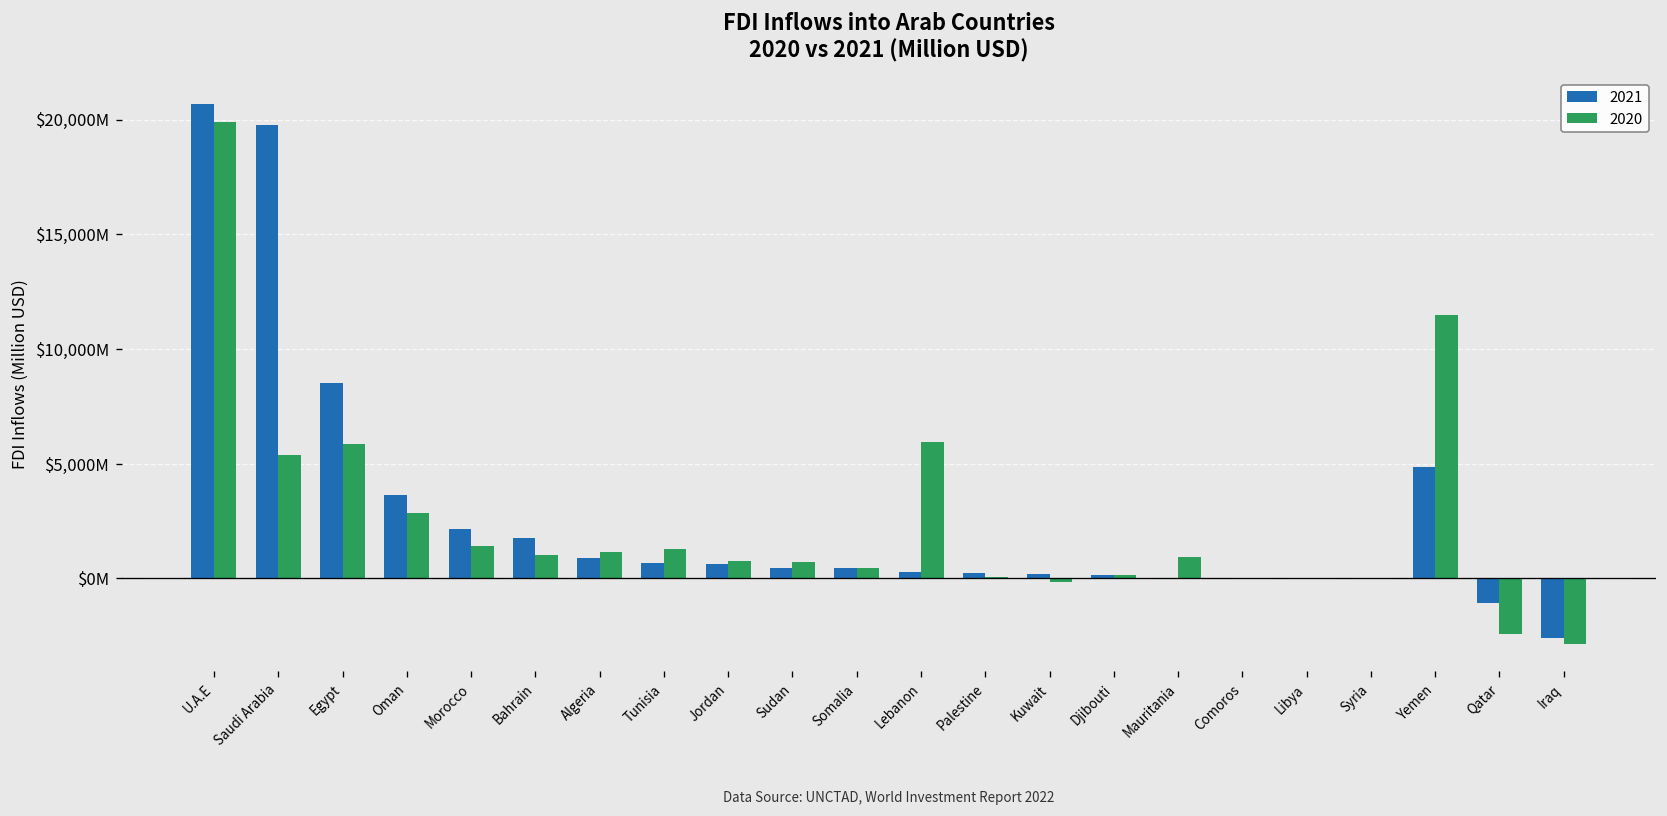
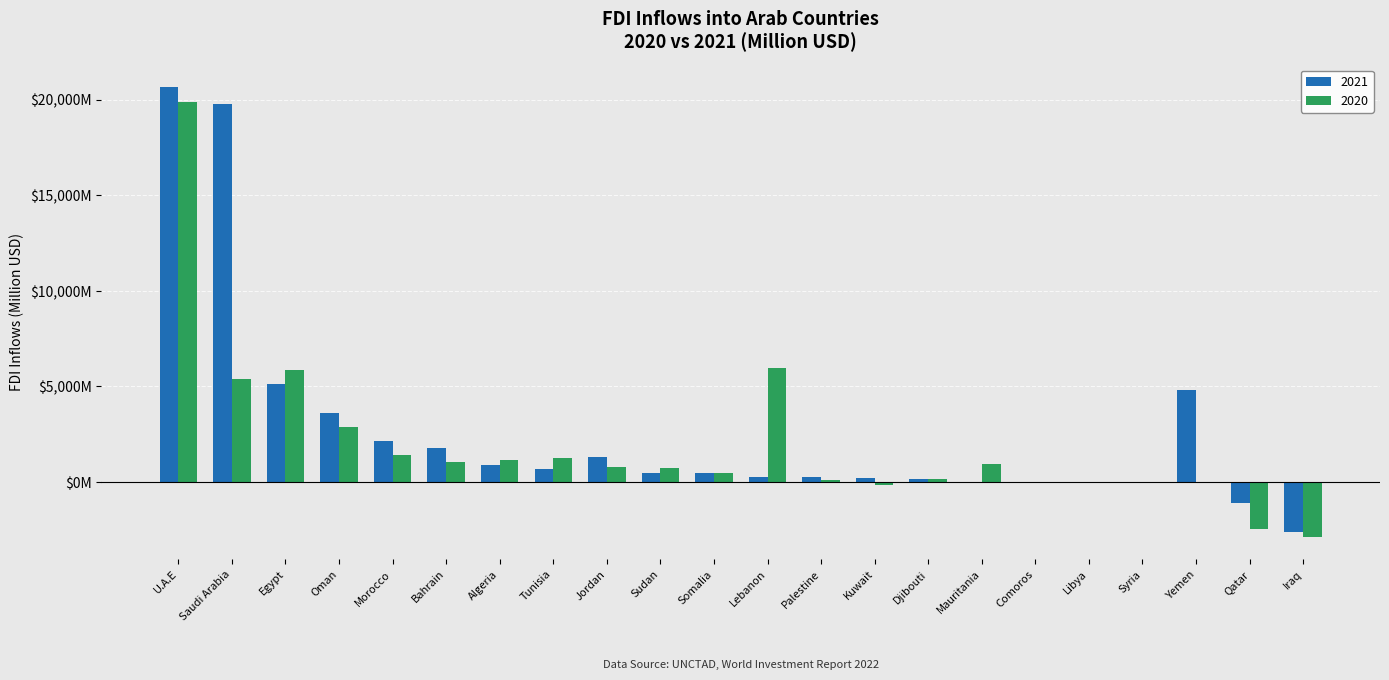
  {
    "2021": {
      "U.A.E": "$20,700,000,000",
      "Saudi Arabia": "$19,800,000,000",
-     "Egypt": "$8,500,000,000",
+     "Egypt": "$5,100,000,000",
      "Oman": "$3,600,000,000",
      "Morocco": "$2,200,000,000",
      "Bahrain": "$1,800,000,000",
      "Algeria": "$900,000,000",
      "Tunisia": "$700,000,000",
-     "Jordan": "$600,000,000",
+     "Jordan": "$1,300,000,000",
      "Sudan": "$500,000,000",
      "Somalia": "$500,000,000",
      "Lebanon": "$300,000,000",
      "Palestine": "$300,000,000",
      "Kuwait": "$200,000,000",
      "Djibouti": "$200,000,000",
      "Libya": "$0",
      "Syria": "$0",
      "Yemen": "$4,800,000,000",
      "Qatar": "$-1,100,000,000",
      "Iraq": "$-2,600,000,000"
    },
    "2020": {
      "U.A.E": "$19,900,000,000",
      "Saudi Arabia": "$5,400,000,000",
      "Egypt": "$5,900,000,000",
      "Oman": "$2,900,000,000",
      "Morocco": "$1,400,000,000",
      "Bahrain": "$1,000,000,000",
      "Algeria": "$1,100,000,000",
      "Tunisia": "$1,300,000,000",
      "Jordan": "$800,000,000",
      "Sudan": "$700,000,000",
      "Somalia": "$500,000,000",
      "Lebanon": "$6,000,000,000",
      "Kuwait": "$-100,000,000",
      "Djibouti": "$200,000,000",
      "Mauritania": "$900,000,000",
      "Libya": "$0",
      "Syria": "$0",
-     "Yemen": "$11,500,000,000",
+     "Yemen": "$0",
      "Qatar": "$-2,400,000,000",
      "Iraq": "$-2,900,000,000"
    }
  }
